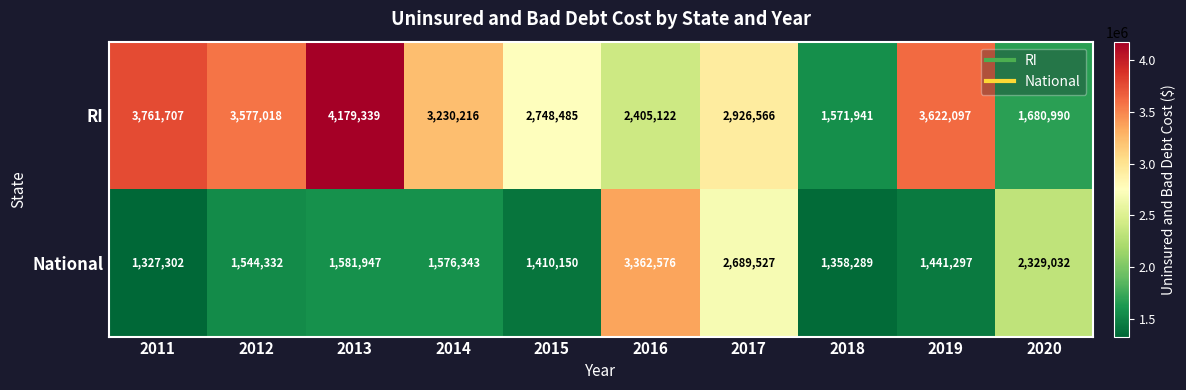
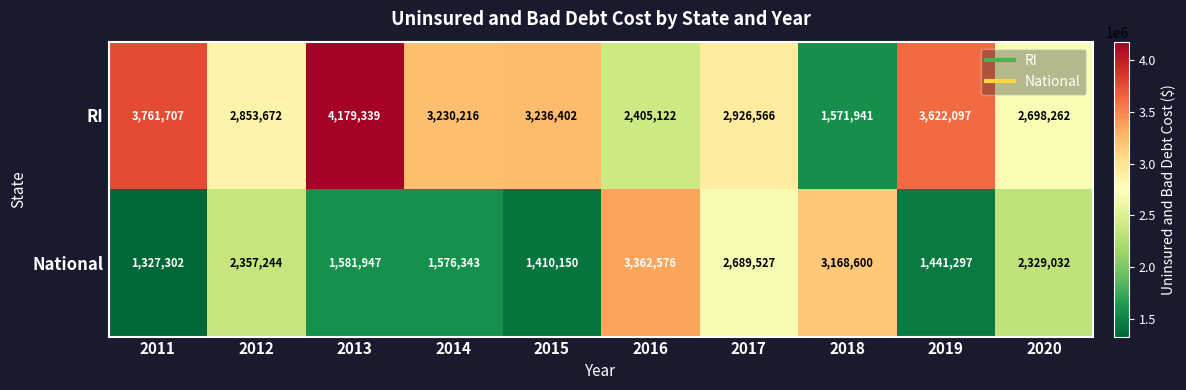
  {
    "RI": {
      "2011": "3,761,707",
-     "2012": "3,577,018",
+     "2012": "2,853,672",
      "2013": "4,179,339",
      "2014": "3,230,216",
-     "2015": "2,748,485",
+     "2015": "3,236,402",
      "2016": "2,405,122",
      "2017": "2,926,566",
      "2018": "1,571,941",
      "2019": "3,622,097",
-     "2020": "1,680,990"
+     "2020": "2,698,262"
    },
    "National": {
      "2011": "1,327,302",
-     "2012": "1,544,332",
+     "2012": "2,357,244",
      "2013": "1,581,947",
      "2014": "1,576,343",
      "2015": "1,410,150",
      "2016": "3,362,576",
      "2017": "2,689,527",
-     "2018": "1,358,289",
+     "2018": "3,168,600",
      "2019": "1,441,297",
      "2020": "2,329,032"
    }
  }
